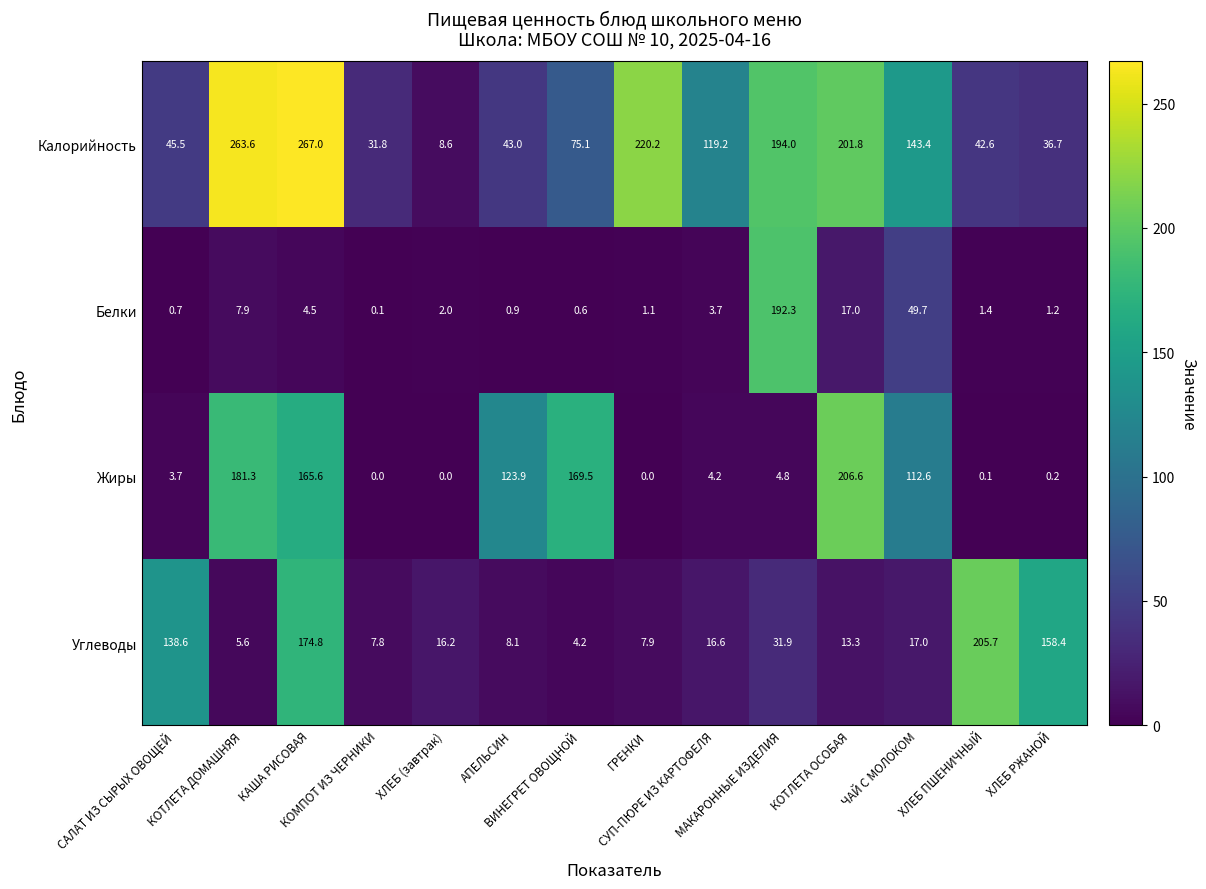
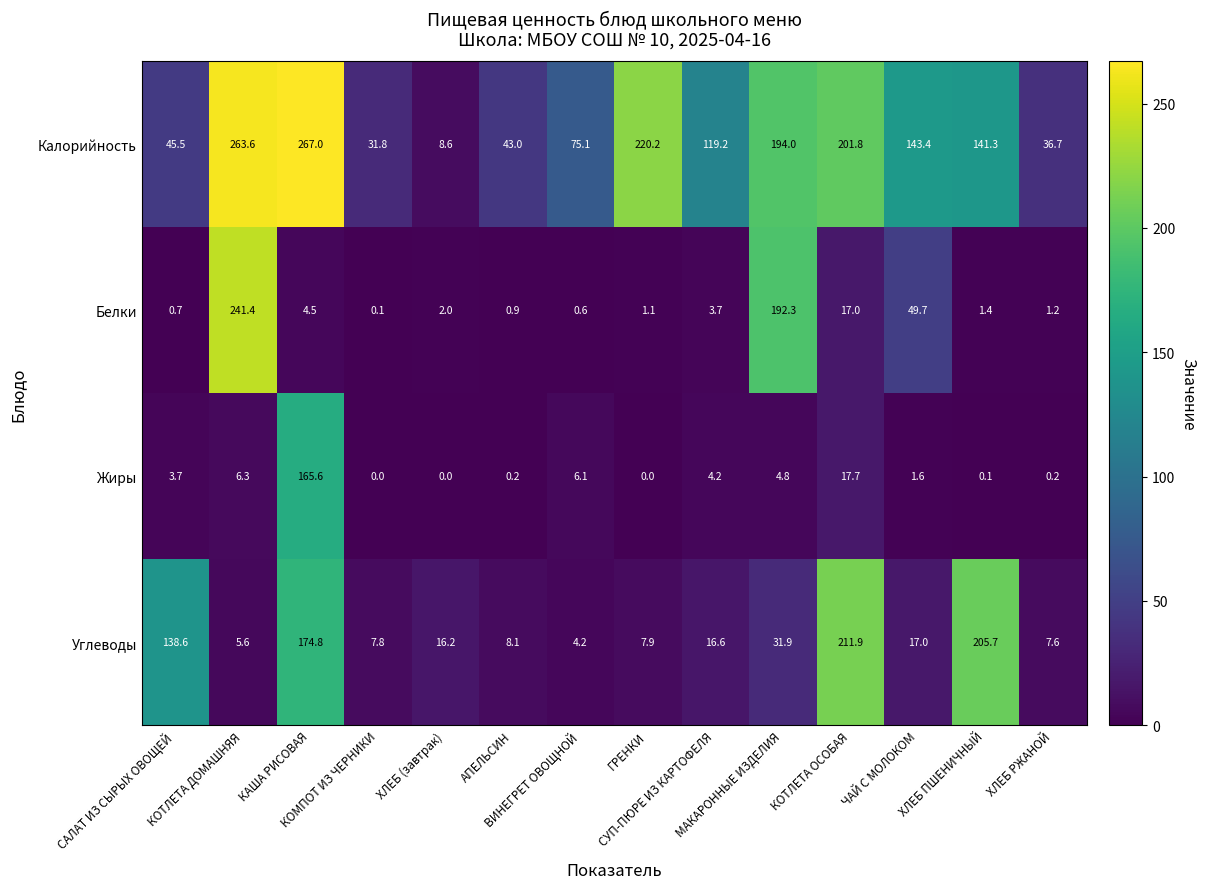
  {
    "Калорийность": {
      "САЛАТ ИЗ СЫРЫХ ОВОЩЕЙ": 45.5,
      "КОТЛЕТА ДОМАШНЯЯ": 263.6,
      "КАША РИСОВАЯ": 267.0,
      "КОМПОТ ИЗ ЧЕРНИКИ": 31.8,
      "ХЛЕБ (завтрак)": 8.6,
      "АПЕЛЬСИН": 43.0,
      "ВИНЕГРЕТ ОВОЩНОЙ": 75.1,
      "ГРЕНКИ": 220.2,
      "СУП-ПЮРЕ ИЗ КАРТОФЕЛЯ": 119.2,
      "МАКАРОННЫЕ ИЗДЕЛИЯ": 194.0,
      "КОТЛЕТА ОСОБАЯ": 201.8,
      "ЧАЙ С МОЛОКОМ": 143.4,
-     "ХЛЕБ ПШЕНИЧНЫЙ": 42.6,
+     "ХЛЕБ ПШЕНИЧНЫЙ": 141.3,
      "ХЛЕБ РЖАНОЙ": 36.7
    },
    "Белки": {
      "САЛАТ ИЗ СЫРЫХ ОВОЩЕЙ": 0.7,
-     "КОТЛЕТА ДОМАШНЯЯ": 7.9,
+     "КОТЛЕТА ДОМАШНЯЯ": 241.4,
      "КАША РИСОВАЯ": 4.5,
      "КОМПОТ ИЗ ЧЕРНИКИ": 0.1,
      "ХЛЕБ (завтрак)": 2.0,
      "АПЕЛЬСИН": 0.9,
      "ВИНЕГРЕТ ОВОЩНОЙ": 0.6,
      "ГРЕНКИ": 1.1,
      "СУП-ПЮРЕ ИЗ КАРТОФЕЛЯ": 3.7,
      "МАКАРОННЫЕ ИЗДЕЛИЯ": 192.3,
      "КОТЛЕТА ОСОБАЯ": 17.0,
      "ЧАЙ С МОЛОКОМ": 49.7,
      "ХЛЕБ ПШЕНИЧНЫЙ": 1.4,
      "ХЛЕБ РЖАНОЙ": 1.2
    },
    "Жиры": {
      "САЛАТ ИЗ СЫРЫХ ОВОЩЕЙ": 3.7,
-     "КОТЛЕТА ДОМАШНЯЯ": 181.3,
+     "КОТЛЕТА ДОМАШНЯЯ": 6.3,
      "КАША РИСОВАЯ": 165.6,
      "КОМПОТ ИЗ ЧЕРНИКИ": 0.0,
      "ХЛЕБ (завтрак)": 0.0,
-     "АПЕЛЬСИН": 123.9,
-     "ВИНЕГРЕТ ОВОЩНОЙ": 169.5,
+     "АПЕЛЬСИН": 0.2,
+     "ВИНЕГРЕТ ОВОЩНОЙ": 6.1,
      "ГРЕНКИ": 0.0,
      "СУП-ПЮРЕ ИЗ КАРТОФЕЛЯ": 4.2,
      "МАКАРОННЫЕ ИЗДЕЛИЯ": 4.8,
-     "КОТЛЕТА ОСОБАЯ": 206.6,
-     "ЧАЙ С МОЛОКОМ": 112.6,
+     "КОТЛЕТА ОСОБАЯ": 17.7,
+     "ЧАЙ С МОЛОКОМ": 1.6,
      "ХЛЕБ ПШЕНИЧНЫЙ": 0.1,
      "ХЛЕБ РЖАНОЙ": 0.2
    },
    "Углеводы": {
      "САЛАТ ИЗ СЫРЫХ ОВОЩЕЙ": 138.6,
      "КОТЛЕТА ДОМАШНЯЯ": 5.6,
      "КАША РИСОВАЯ": 174.8,
      "КОМПОТ ИЗ ЧЕРНИКИ": 7.8,
      "ХЛЕБ (завтрак)": 16.2,
      "АПЕЛЬСИН": 8.1,
      "ВИНЕГРЕТ ОВОЩНОЙ": 4.2,
      "ГРЕНКИ": 7.9,
      "СУП-ПЮРЕ ИЗ КАРТОФЕЛЯ": 16.6,
      "МАКАРОННЫЕ ИЗДЕЛИЯ": 31.9,
-     "КОТЛЕТА ОСОБАЯ": 13.3,
+     "КОТЛЕТА ОСОБАЯ": 211.9,
      "ЧАЙ С МОЛОКОМ": 17.0,
      "ХЛЕБ ПШЕНИЧНЫЙ": 205.7,
-     "ХЛЕБ РЖАНОЙ": 158.4
+     "ХЛЕБ РЖАНОЙ": 7.6
    }
  }
